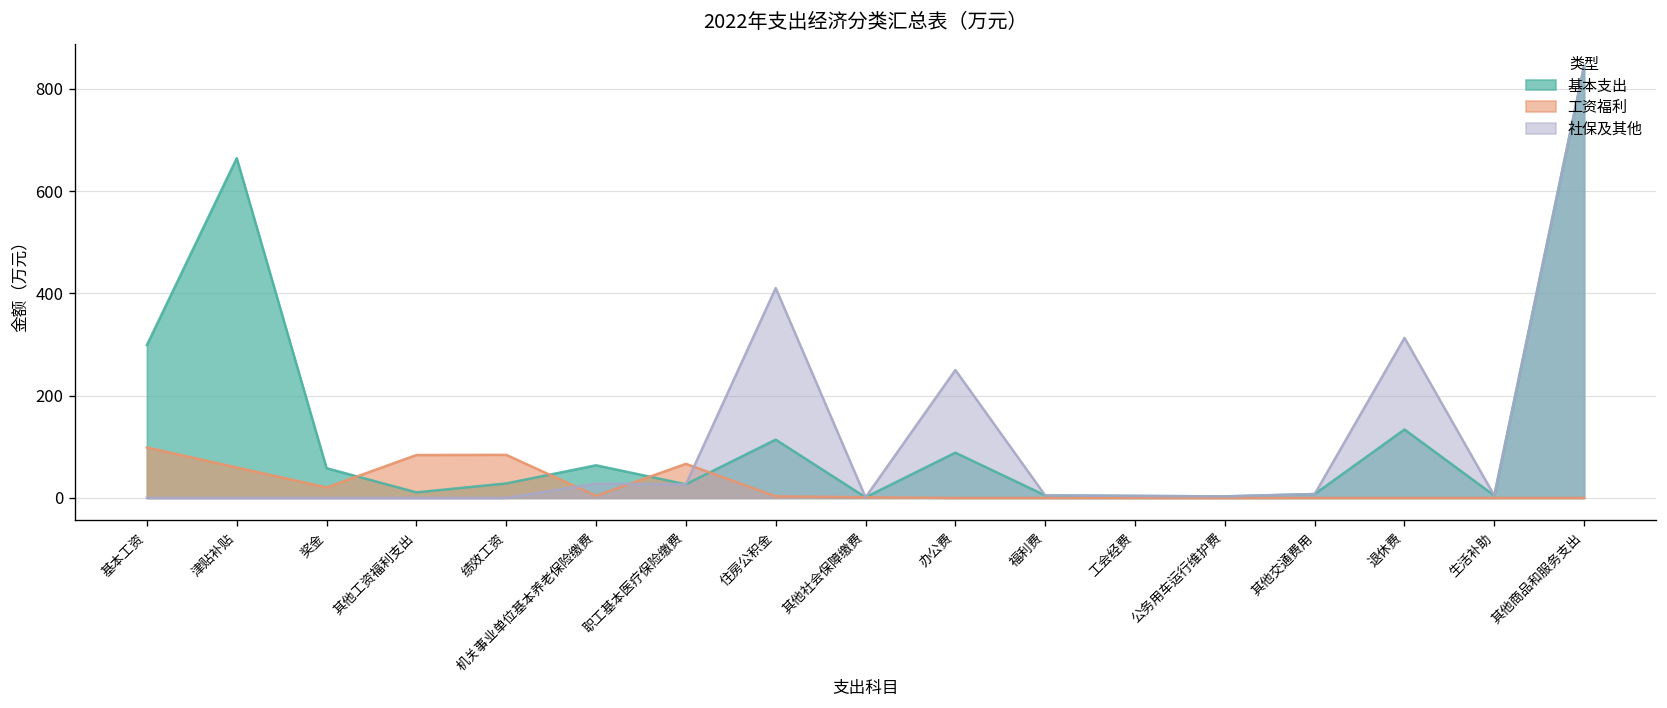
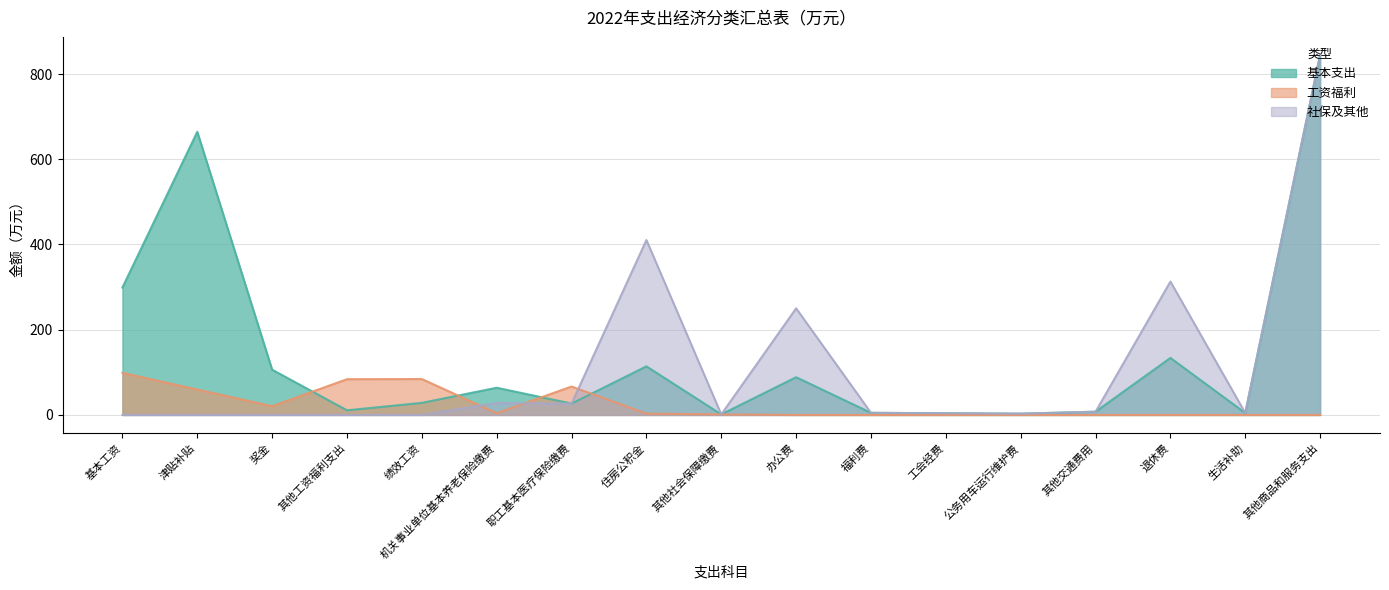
  {
    "基本支出": {
      "基本工资": 300,
      "津贴补贴": 660,
-     "奖金": 60,
+     "奖金": 110,
      "其他工资福利支出": 10,
      "绩效工资": 30,
      "机关事业单位基本养老保险缴费": 60,
      "住房公积金": 110,
      "办公费": 90,
      "退休费": 130
    },
    "工资福利": {
      "基本工资": 100,
      "津贴补贴": 60,
      "奖金": 20,
      "其他工资福利支出": 80,
      "绩效工资": 80,
      "机关事业单位基本养老保险缴费": 0,
      "职工基本医疗保险缴费": 70,
      "住房公积金": 0,
      "办公费": 0,
      "其他交通费用": 0,
      "退休费": 0,
      "其他商品和服务支出": 0
    },
    "社保及其他": {
      "基本工资": 0,
      "津贴补贴": 0,
      "奖金": 0,
      "其他工资福利支出": 0,
      "绩效工资": 0,
      "机关事业单位基本养老保险缴费": 30,
      "住房公积金": 410,
      "办公费": 250,
      "退休费": 310
    }
  }
